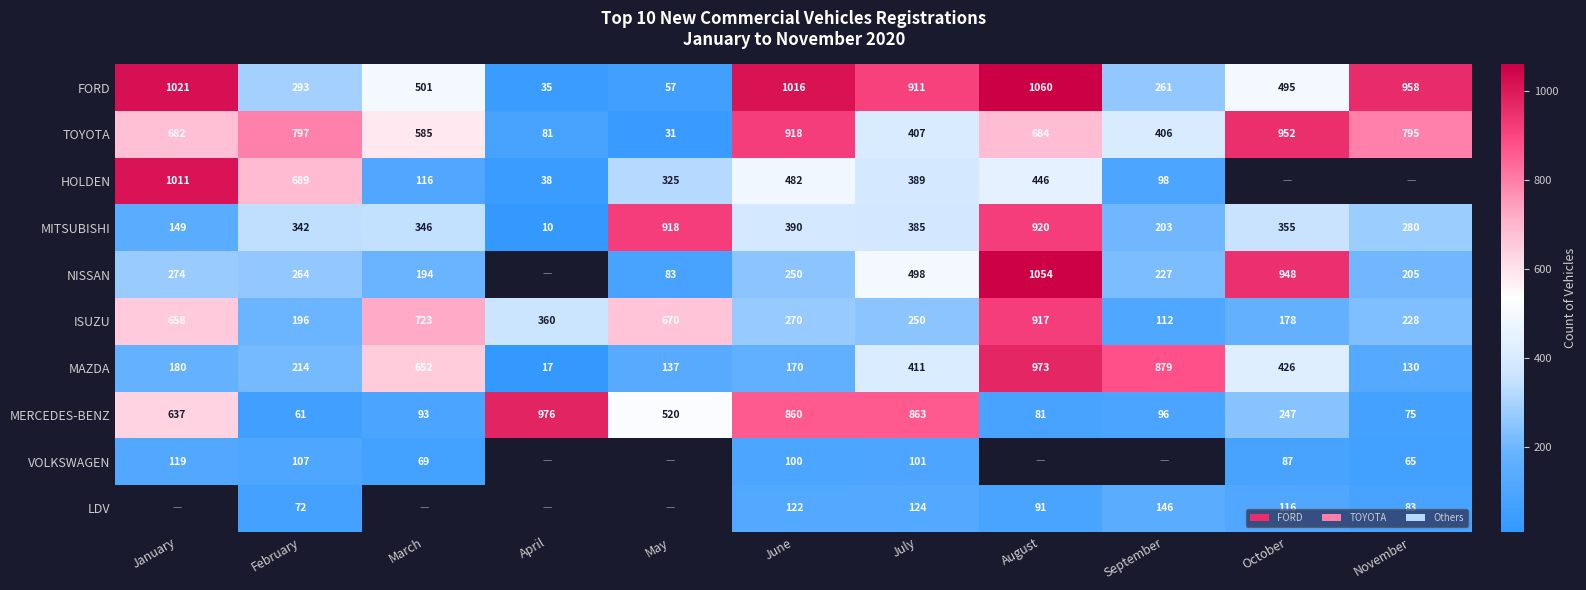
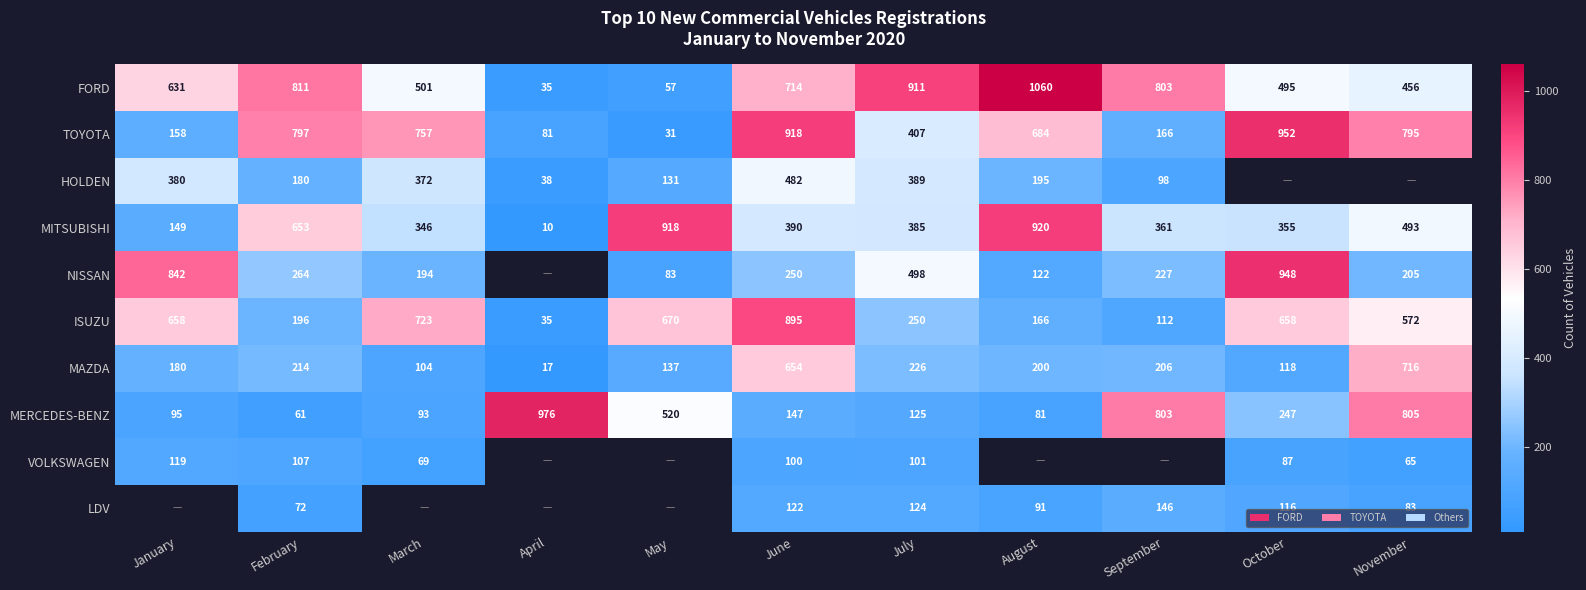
  {
    "FORD": {
-     "January": 1021,
-     "February": 293,
+     "January": 631,
+     "February": 811,
      "March": 501,
      "April": 35,
      "May": 57,
-     "June": 1016,
+     "June": 714,
      "July": 911,
      "August": 1060,
-     "September": 261,
+     "September": 803,
      "October": 495,
-     "November": 958
+     "November": 456
    },
    "TOYOTA": {
-     "January": 682,
+     "January": 158,
      "February": 797,
-     "March": 585,
+     "March": 757,
      "April": 81,
      "May": 31,
      "June": 918,
      "July": 407,
      "August": 684,
-     "September": 406,
+     "September": 166,
      "October": 952,
      "November": 795
    },
    "HOLDEN": {
-     "January": 1011,
-     "February": 689,
-     "March": 116,
+     "January": 380,
+     "February": 180,
+     "March": 372,
      "April": 38,
-     "May": 325,
+     "May": 131,
      "June": 482,
      "July": 389,
-     "August": 446,
+     "August": 195,
      "September": 98
    },
    "MITSUBISHI": {
      "January": 149,
-     "February": 342,
+     "February": 653,
      "March": 346,
      "April": 10,
      "May": 918,
      "June": 390,
      "July": 385,
      "August": 920,
-     "September": 203,
+     "September": 361,
      "October": 355,
-     "November": 280
+     "November": 493
    },
    "NISSAN": {
-     "January": 274,
+     "January": 842,
      "February": 264,
      "March": 194,
      "May": 83,
      "June": 250,
      "July": 498,
-     "August": 1054,
+     "August": 122,
      "September": 227,
      "October": 948,
      "November": 205
    },
    "ISUZU": {
      "January": 658,
      "February": 196,
      "March": 723,
-     "April": 360,
+     "April": 35,
      "May": 670,
-     "June": 270,
+     "June": 895,
      "July": 250,
-     "August": 917,
+     "August": 166,
      "September": 112,
-     "October": 178,
-     "November": 228
+     "October": 658,
+     "November": 572
    },
    "MAZDA": {
      "January": 180,
      "February": 214,
-     "March": 652,
+     "March": 104,
      "April": 17,
      "May": 137,
-     "June": 170,
-     "July": 411,
-     "August": 973,
-     "September": 879,
-     "October": 426,
-     "November": 130
+     "June": 654,
+     "July": 226,
+     "August": 200,
+     "September": 206,
+     "October": 118,
+     "November": 716
    },
    "MERCEDES-BENZ": {
-     "January": 637,
+     "January": 95,
      "February": 61,
      "March": 93,
      "April": 976,
      "May": 520,
-     "June": 860,
-     "July": 863,
+     "June": 147,
+     "July": 125,
      "August": 81,
-     "September": 96,
+     "September": 803,
      "October": 247,
-     "November": 75
+     "November": 805
    },
    "VOLKSWAGEN": {
      "January": 119,
      "February": 107,
      "March": 69,
      "June": 100,
      "July": 101,
      "October": 87,
      "November": 65
    },
    "LDV": {
      "February": 72,
      "June": 122,
      "July": 124,
      "August": 91,
      "September": 146
    }
  }
